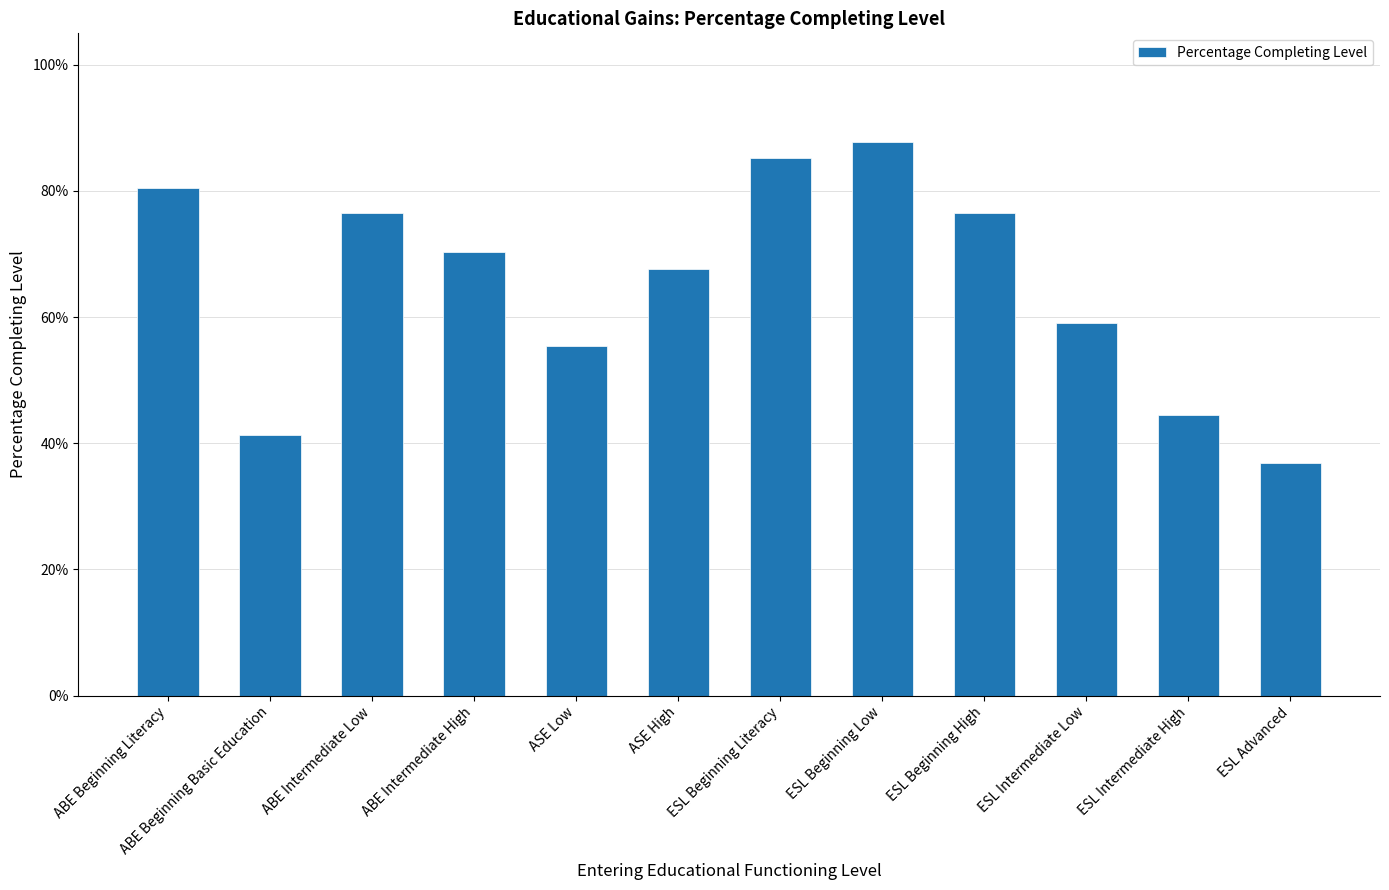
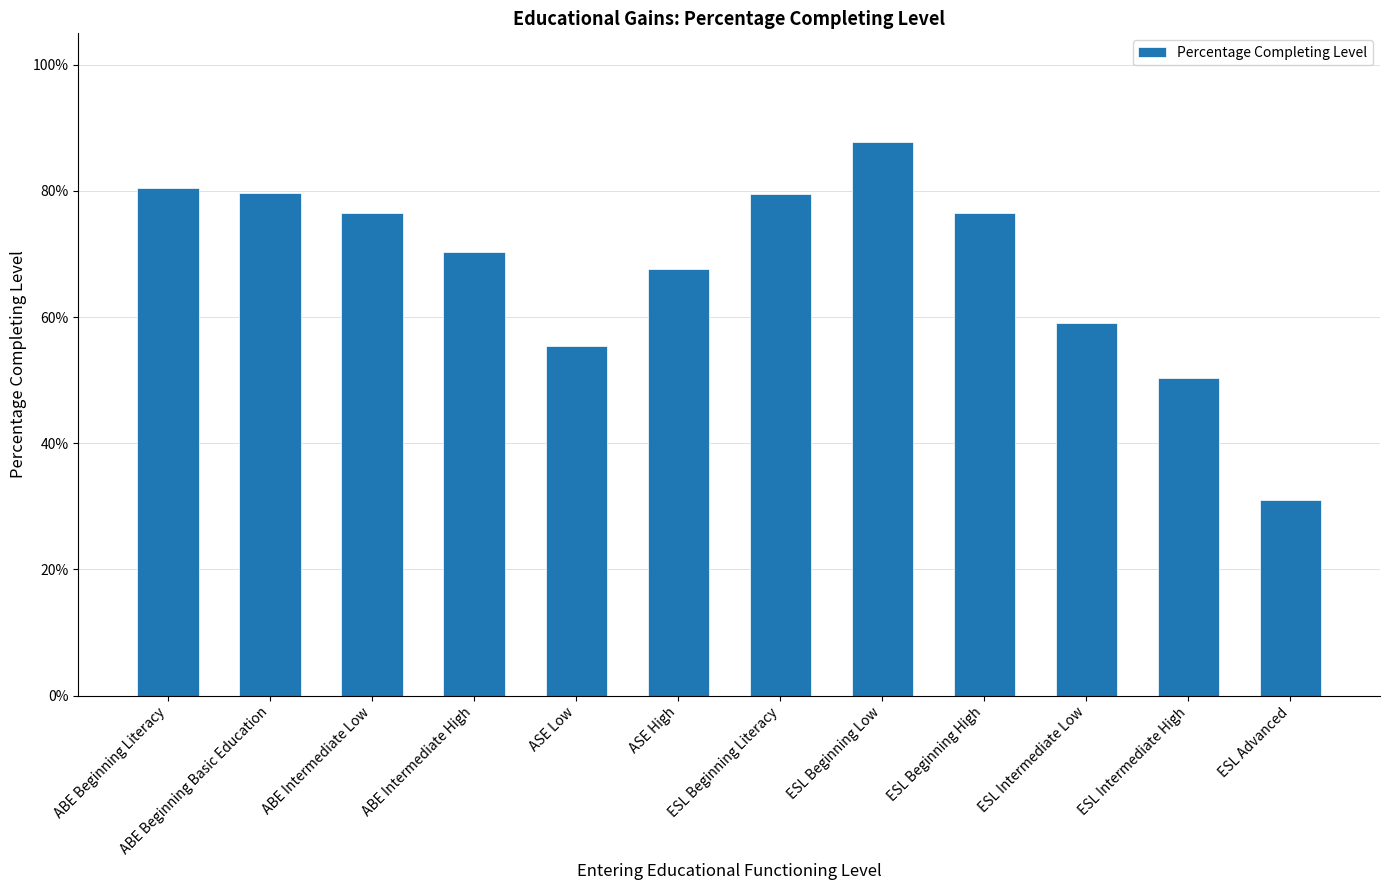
  {
    "ABE Beginning Literacy": "80%",
-   "ABE Beginning Basic Education": "41%",
+   "ABE Beginning Basic Education": "80%",
    "ABE Intermediate Low": "77%",
    "ABE Intermediate High": "70%",
    "ASE Low": "56%",
    "ASE High": "68%",
-   "ESL Beginning Literacy": "85%",
+   "ESL Beginning Literacy": "79%",
    "ESL Beginning Low": "88%",
    "ESL Beginning High": "77%",
    "ESL Intermediate Low": "59%",
-   "ESL Intermediate High": "45%",
-   "ESL Advanced": "37%"
+   "ESL Intermediate High": "50%",
+   "ESL Advanced": "31%"
  }
